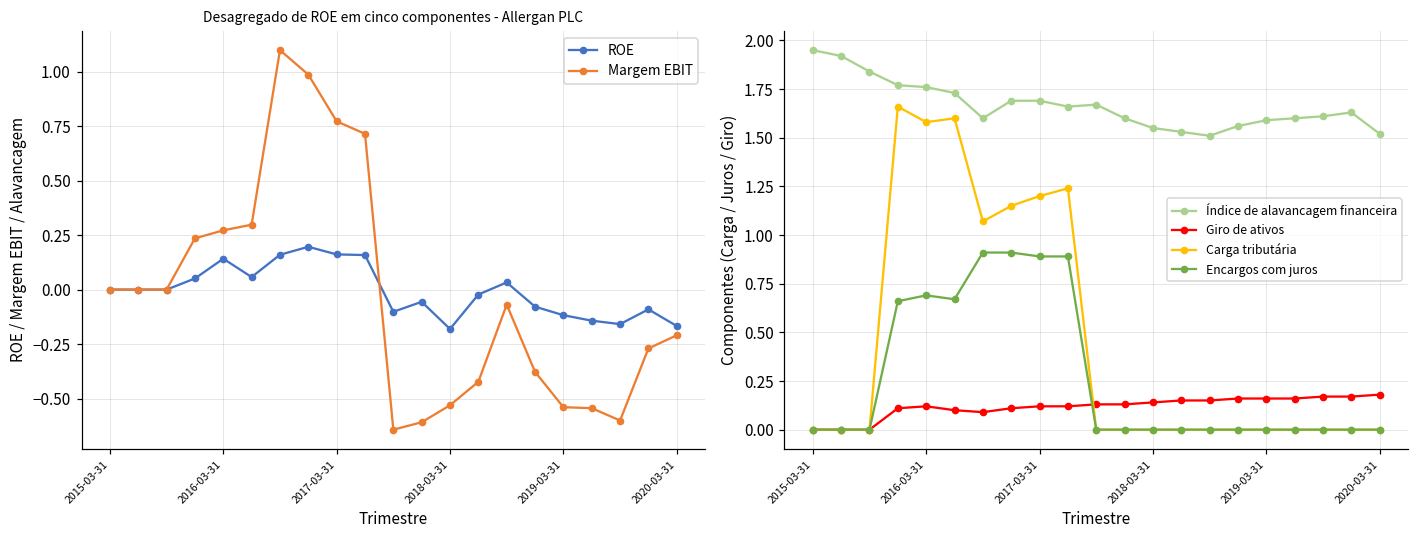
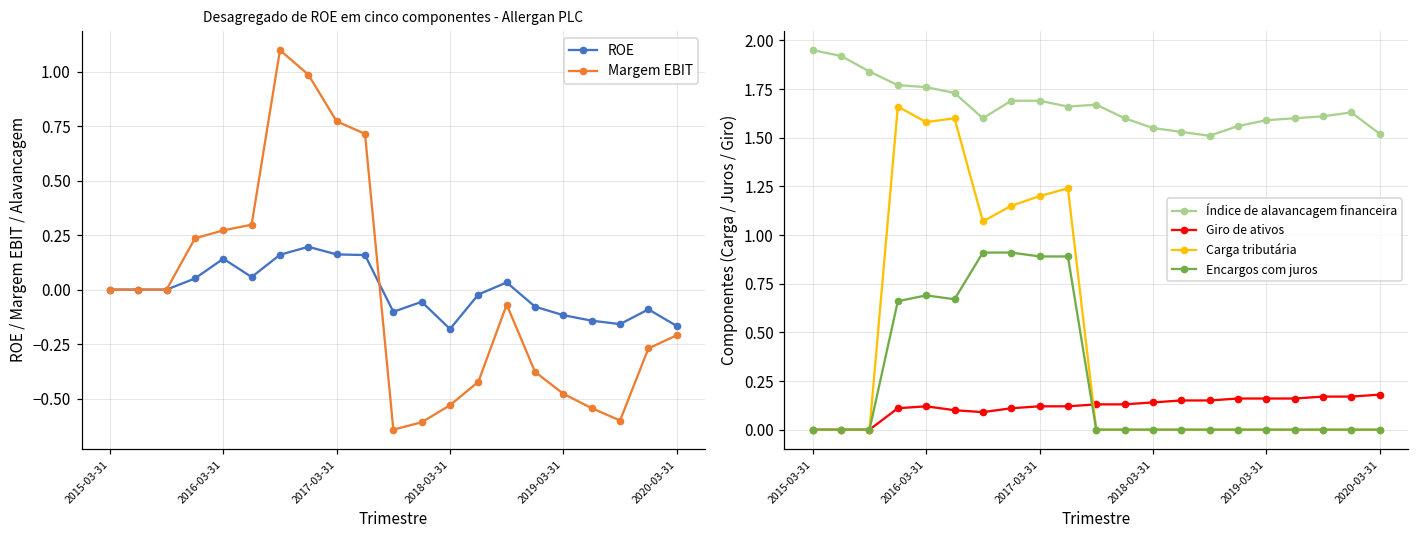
  {
    "Desagregado de ROE em cinco componentes - Allergan PLC": {
      "ROE": {
        "2016-03-31": 0.14,
        "2017-03-31": 0.16,
        "2018-03-31": -0.18,
        "2019-03-31": -0.12,
        "2020-03-31": -0.17
      },
      "Margem EBIT": {
        "2016-03-31": 0.27,
        "2017-03-31": 0.77,
        "2018-03-31": -0.53,
-       "2019-03-31": -0.54,
+       "2019-03-31": -0.48,
        "2020-03-31": -0.21
      }
    }
  }
